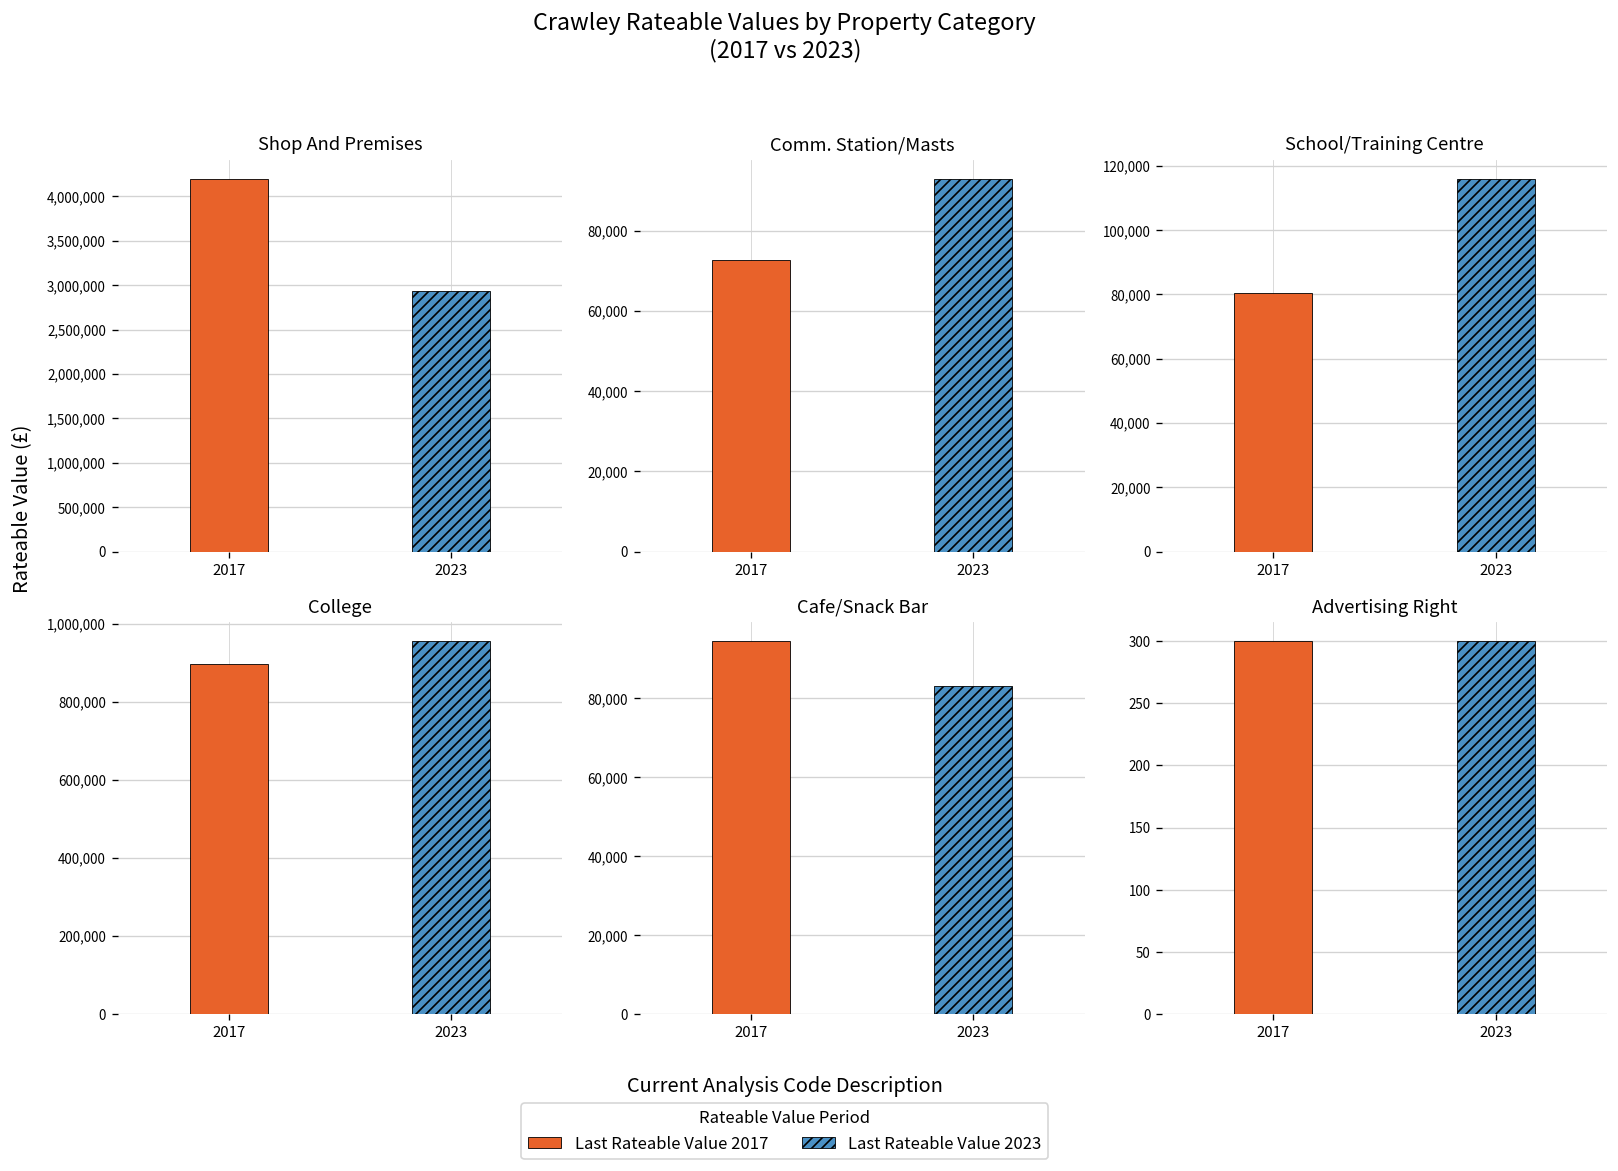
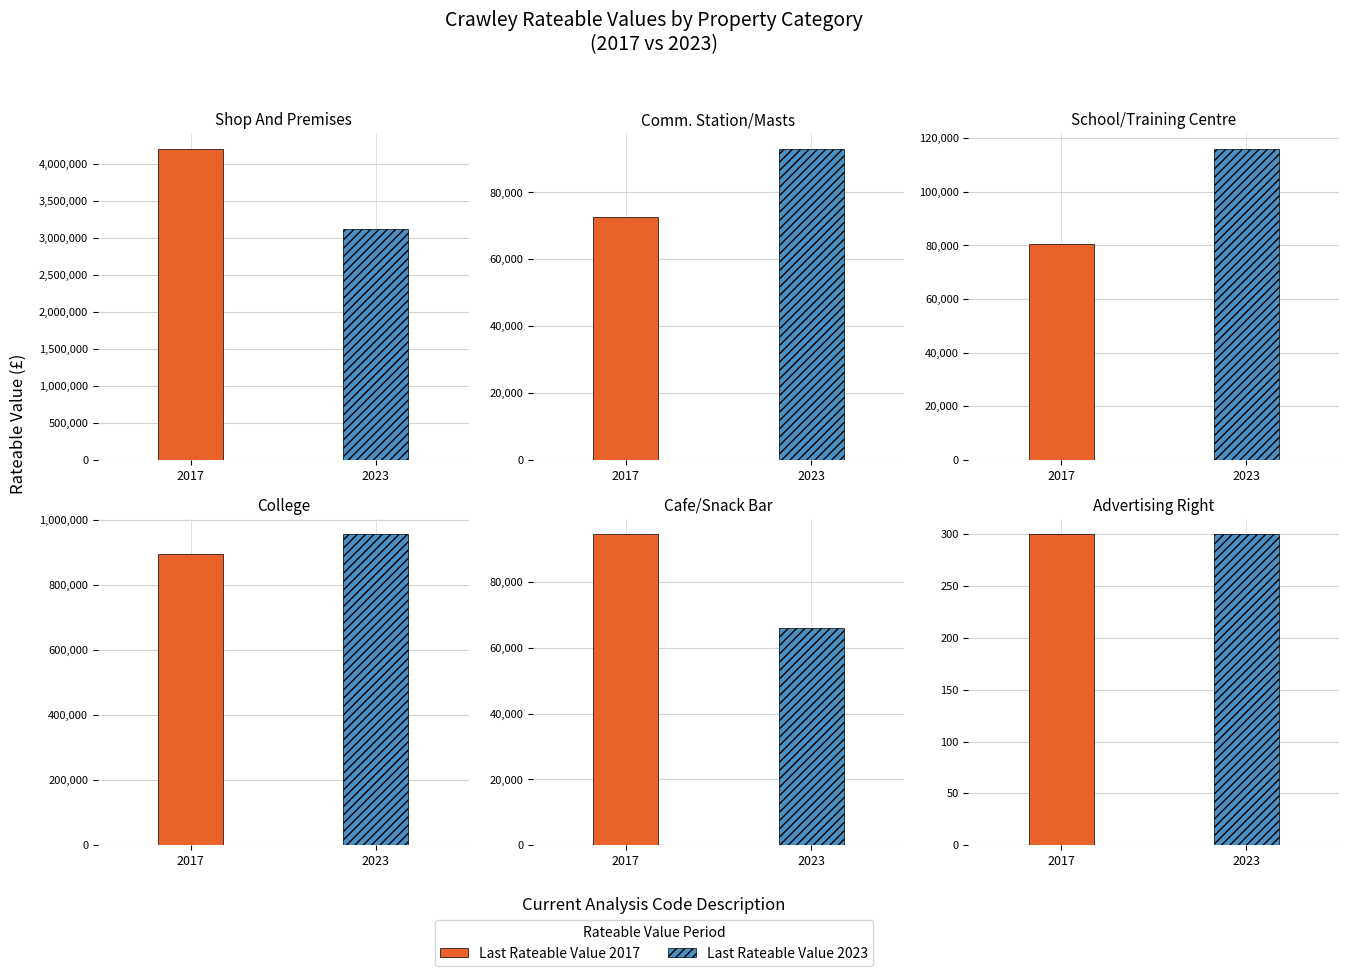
  {
    "Shop And Premises": {
      "2017": "4,200,000",
-     "2023": "2,900,000"
+     "2023": "3,100,000"
    },
    "Comm. Station/Masts": {
      "2017": "73,000",
      "2023": "93,000"
    },
    "School/Training Centre": {
      "2017": "81,000",
      "2023": "116,000"
    },
    "College": {
      "2017": "900,000",
      "2023": "960,000"
    },
    "Cafe/Snack Bar": {
      "2017": "95,000",
-     "2023": "83,000"
+     "2023": "66,000"
    },
    "Advertising Right": {
      "2017": "300",
      "2023": "300"
    }
  }
